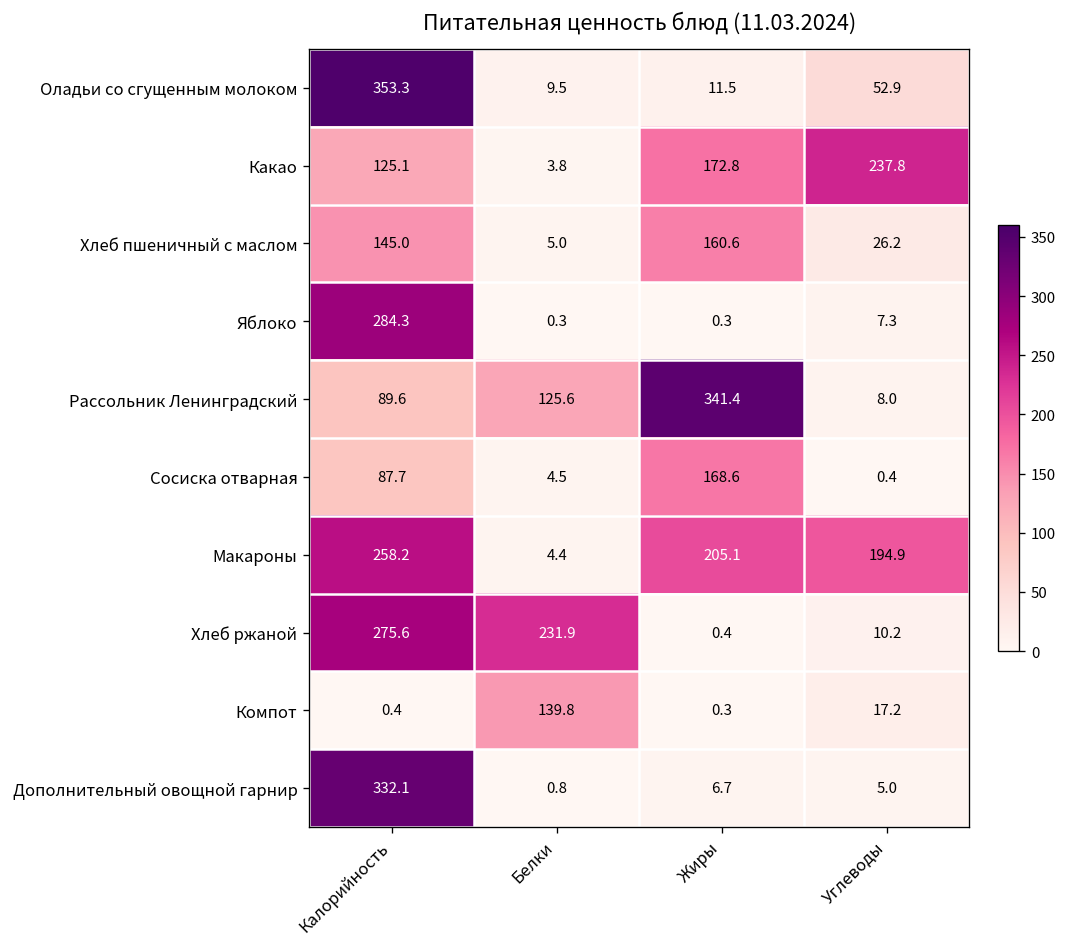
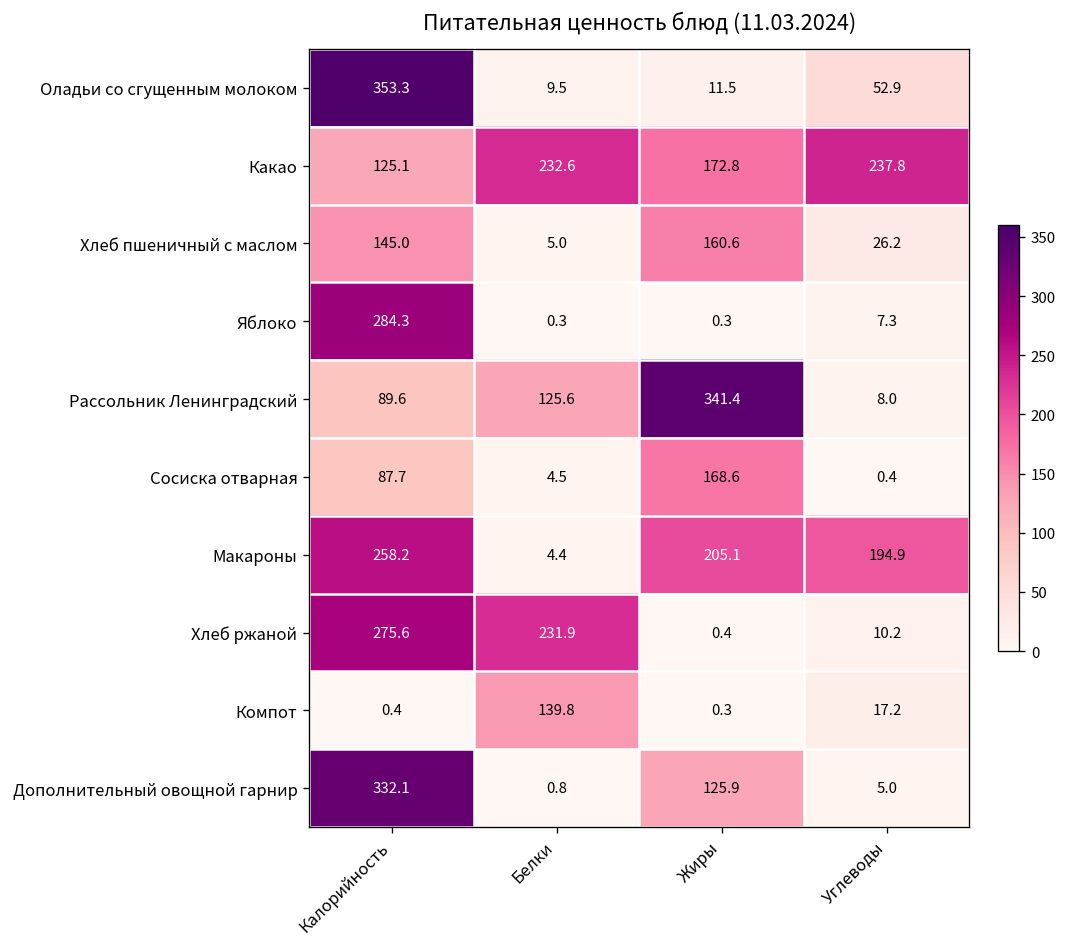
  {
    "Оладьи со сгущенным молоком": {
      "Калорийность": 353.3,
      "Белки": 9.5,
      "Жиры": 11.5,
      "Углеводы": 52.9
    },
    "Какао": {
      "Калорийность": 125.1,
-     "Белки": 3.8,
+     "Белки": 232.6,
      "Жиры": 172.8,
      "Углеводы": 237.8
    },
    "Хлеб пшеничный с маслом": {
      "Калорийность": 145.0,
      "Белки": 5.0,
      "Жиры": 160.6,
      "Углеводы": 26.2
    },
    "Яблоко": {
      "Калорийность": 284.3,
      "Белки": 0.3,
      "Жиры": 0.3,
      "Углеводы": 7.3
    },
    "Рассольник Ленинградский": {
      "Калорийность": 89.6,
      "Белки": 125.6,
      "Жиры": 341.4,
      "Углеводы": 8.0
    },
    "Сосиска отварная": {
      "Калорийность": 87.7,
      "Белки": 4.5,
      "Жиры": 168.6,
      "Углеводы": 0.4
    },
    "Макароны": {
      "Калорийность": 258.2,
      "Белки": 4.4,
      "Жиры": 205.1,
      "Углеводы": 194.9
    },
    "Хлеб ржаной": {
      "Калорийность": 275.6,
      "Белки": 231.9,
      "Жиры": 0.4,
      "Углеводы": 10.2
    },
    "Компот": {
      "Калорийность": 0.4,
      "Белки": 139.8,
      "Жиры": 0.3,
      "Углеводы": 17.2
    },
    "Дополнительный овощной гарнир": {
      "Калорийность": 332.1,
      "Белки": 0.8,
-     "Жиры": 6.7,
+     "Жиры": 125.9,
      "Углеводы": 5.0
    }
  }
